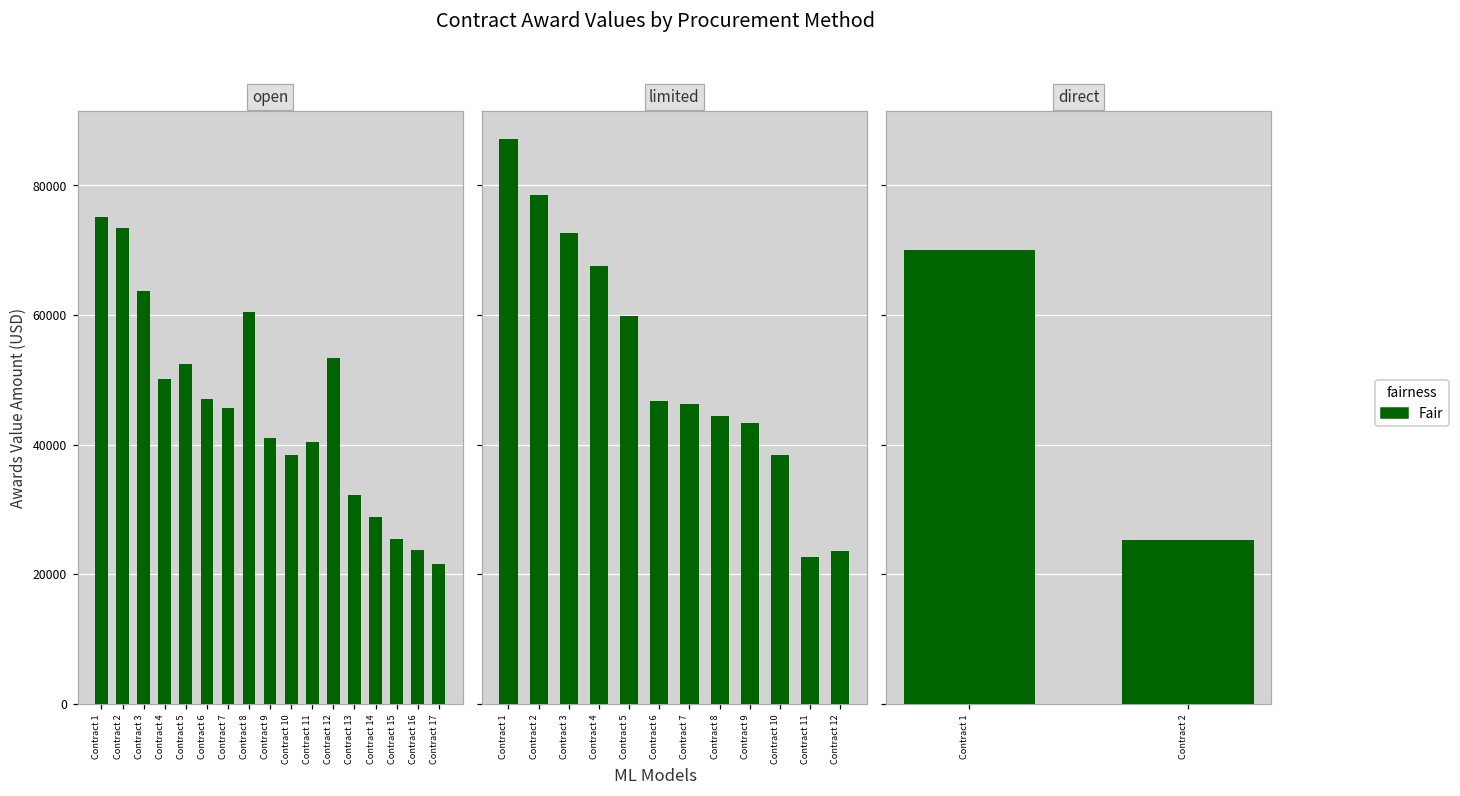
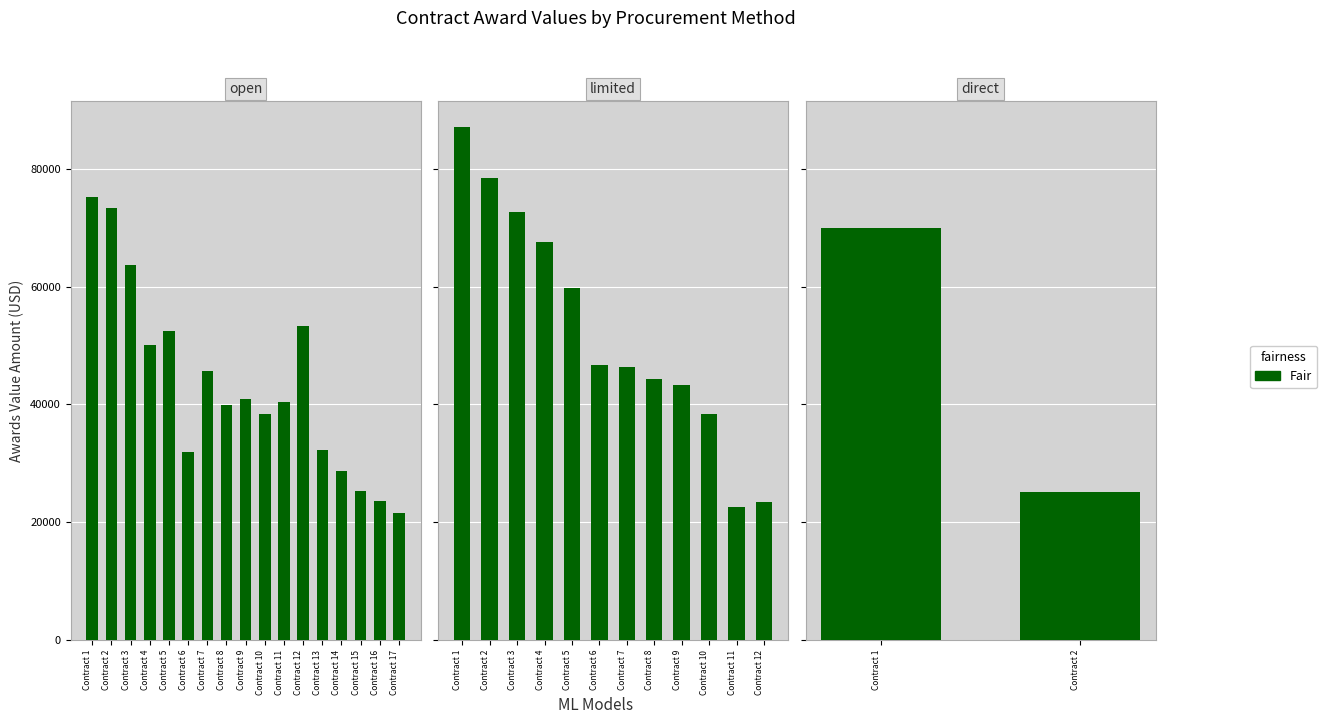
  {
    "open": {
      "Contract 1": 75000,
      "Contract 2": 73000,
      "Contract 3": 64000,
      "Contract 4": 50000,
      "Contract 5": 52000,
-     "Contract 6": 47000,
+     "Contract 6": 32000,
      "Contract 7": 46000,
-     "Contract 8": 60000,
+     "Contract 8": 40000,
      "Contract 9": 41000,
      "Contract 10": 38000,
      "Contract 11": 40000,
      "Contract 12": 53000,
      "Contract 13": 32000,
      "Contract 14": 29000,
      "Contract 15": 25000,
      "Contract 16": 24000,
      "Contract 17": 21000
    }
  }
